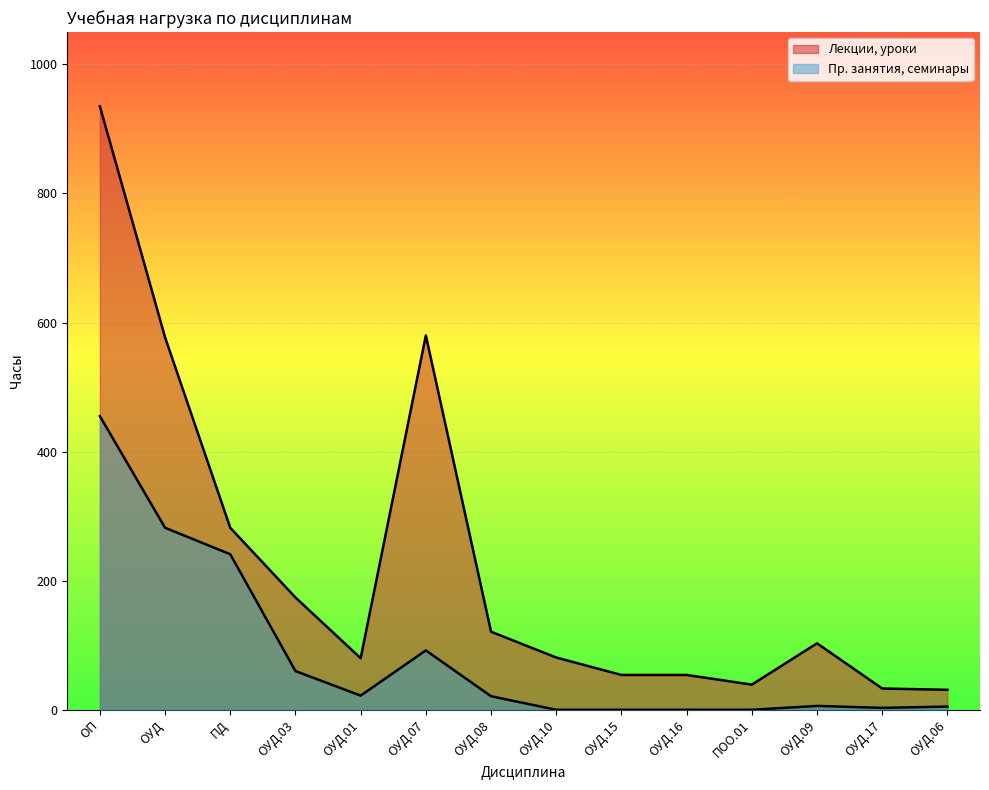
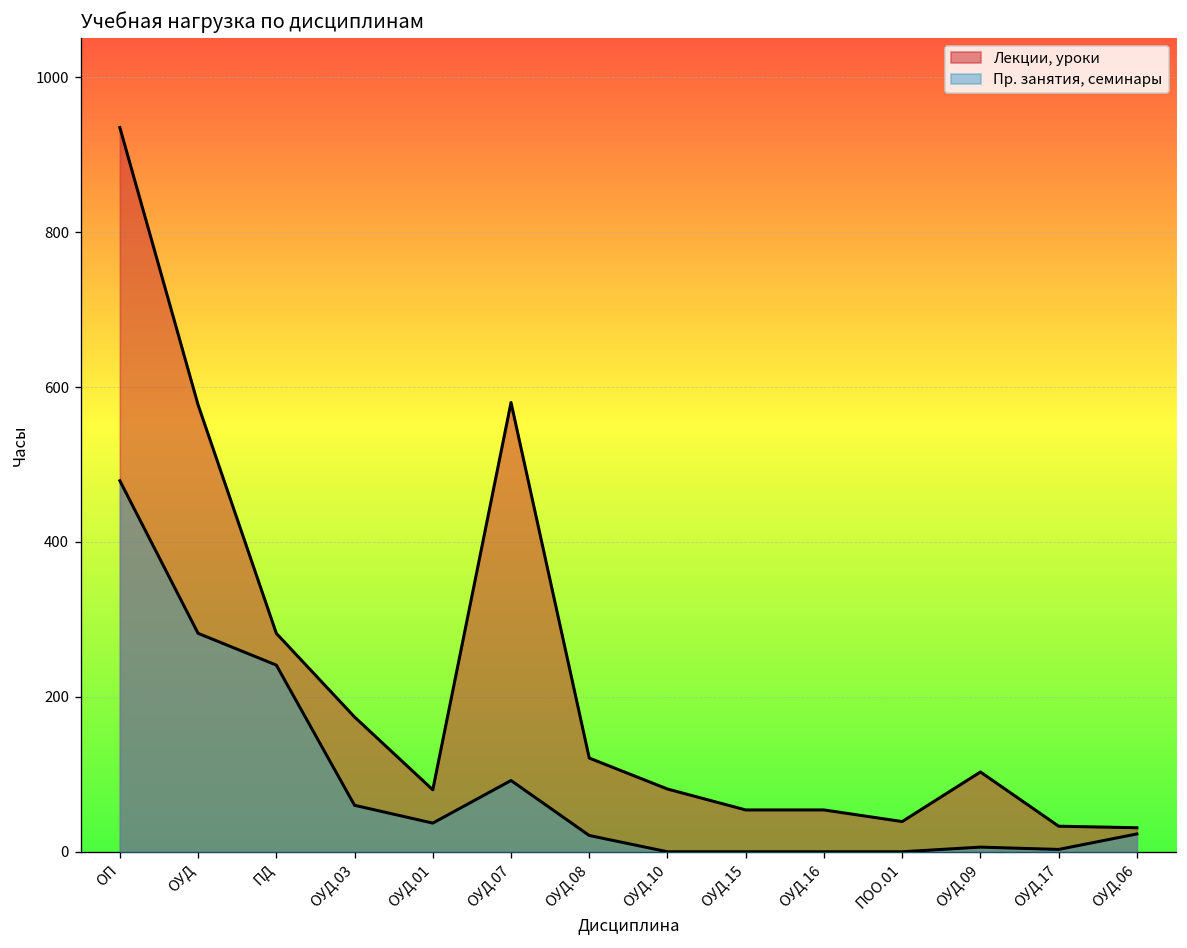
  {
    "Лекции, уроки": {
      "ОП": 940,
      "ОУД": 580,
      "ПД": 280,
      "ОУД.03": 170,
      "ОУД.01": 80,
      "ОУД.07": 580,
      "ОУД.08": 120,
      "ОУД.10": 80,
      "ОУД.15": 50,
      "ОУД.16": 50,
      "ПОО.01": 40,
      "ОУД.09": 100,
      "ОУД.17": 30,
      "ОУД.06": 30
    },
    "Пр. занятия, семинары": {
-     "ОП": 460,
+     "ОП": 480,
      "ОУД": 280,
      "ПД": 240,
      "ОУД.03": 60,
-     "ОУД.01": 20,
+     "ОУД.01": 40,
      "ОУД.07": 90,
      "ОУД.08": 20,
      "ОУД.10": 0,
      "ОУД.15": 0,
      "ОУД.16": 0,
      "ПОО.01": 0,
      "ОУД.09": 10,
      "ОУД.17": 0,
-     "ОУД.06": 10
+     "ОУД.06": 20
    }
  }
